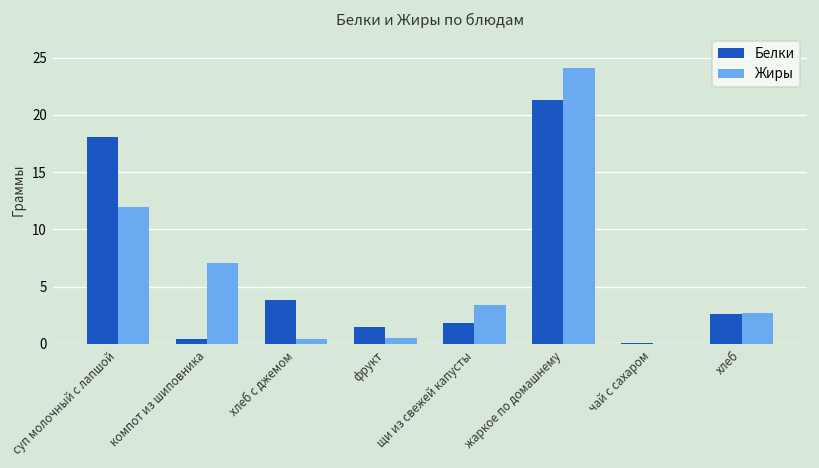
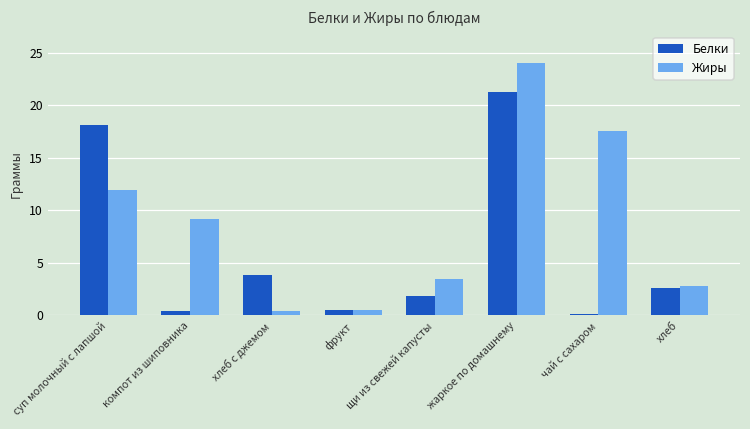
  {
    "Белки": {
      "суп молочный с лапшой": 18,
      "компот из шиповника": 0,
      "хлеб с джемом": 4,
-     "фрукт": 2,
+     "фрукт": 1,
      "щи из свежей капусты": 2,
      "жаркое по домашнему": 21,
      "хлеб": 3
    },
    "Жиры": {
      "суп молочный с лапшой": 12,
-     "компот из шиповника": 7,
+     "компот из шиповника": 9,
      "хлеб с джемом": 0,
      "фрукт": 1,
      "щи из свежей капусты": 3,
      "жаркое по домашнему": 24,
-     "чай с сахаром": 0,
+     "чай с сахаром": 18,
      "хлеб": 3
    }
  }
